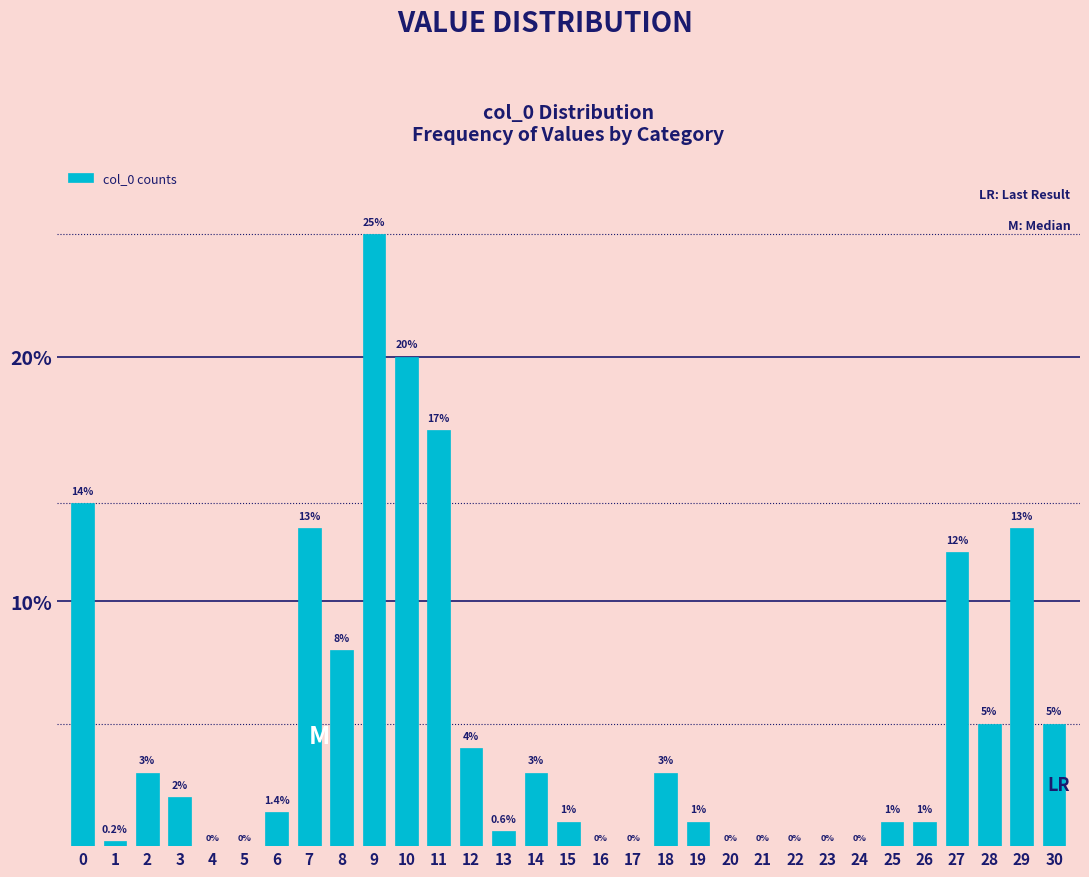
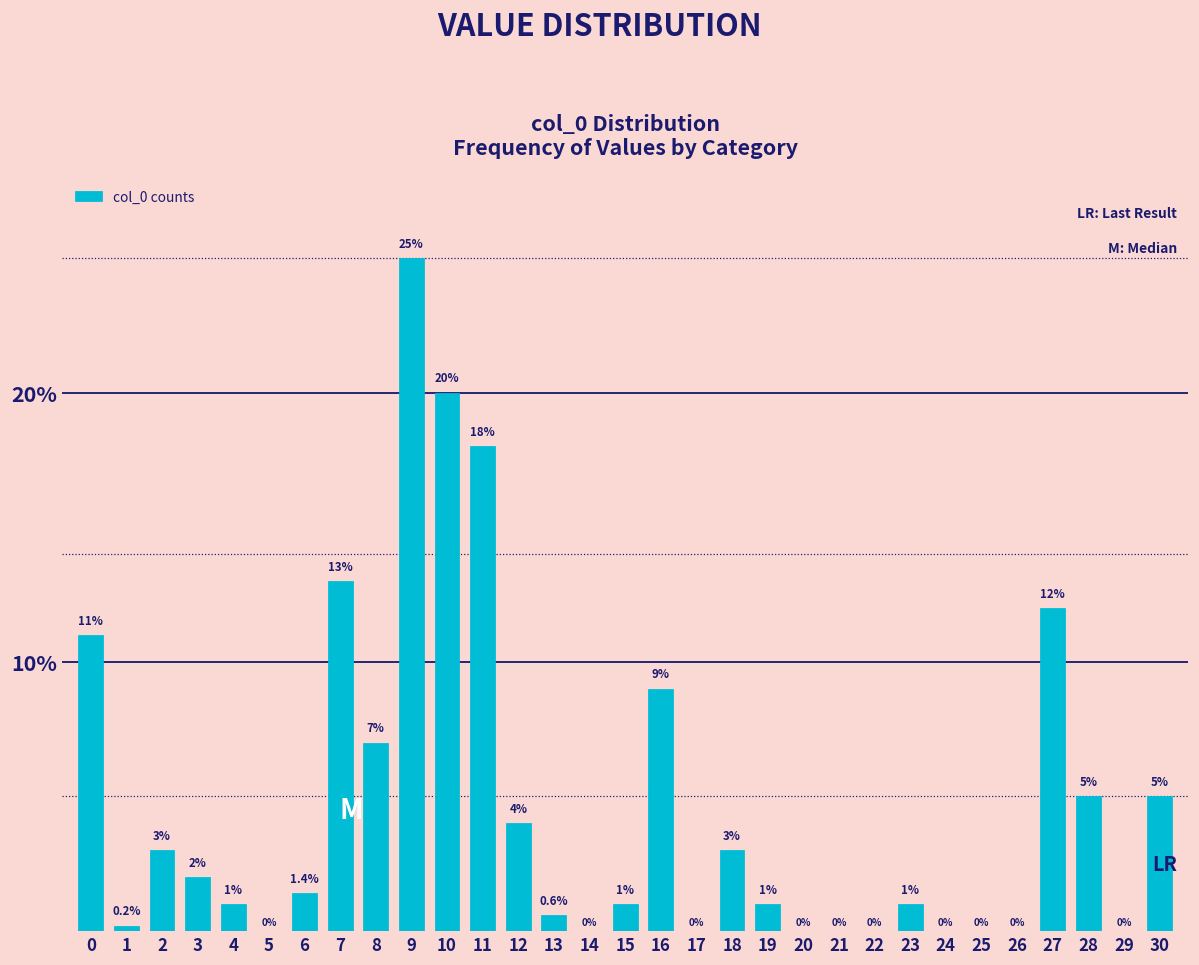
  {
-   "0": "14%",
+   "0": "11%",
    "1": "0.2%",
    "2": "3%",
    "3": "2%",
-   "4": "0%",
+   "4": "1%",
    "5": "0%",
    "6": "1.4%",
    "7": "13%",
-   "8": "8%",
+   "8": "7%",
    "9": "25%",
    "10": "20%",
-   "11": "17%",
+   "11": "18%",
    "12": "4%",
    "13": "0.6%",
-   "14": "3%",
+   "14": "0%",
    "15": "1%",
-   "16": "0%",
+   "16": "9%",
    "17": "0%",
    "18": "3%",
    "19": "1%",
    "20": "0%",
    "21": "0%",
    "22": "0%",
-   "23": "0%",
+   "23": "1%",
    "24": "0%",
-   "25": "1%",
-   "26": "1%",
+   "25": "0%",
+   "26": "0%",
    "27": "12%",
    "28": "5%",
-   "29": "13%",
+   "29": "0%",
    "30": "5%"
  }
